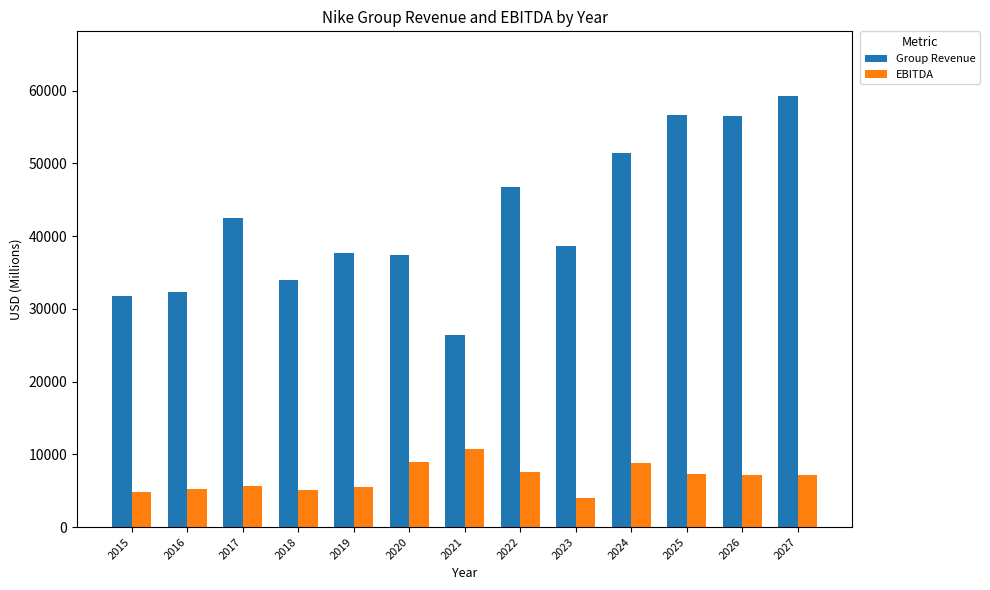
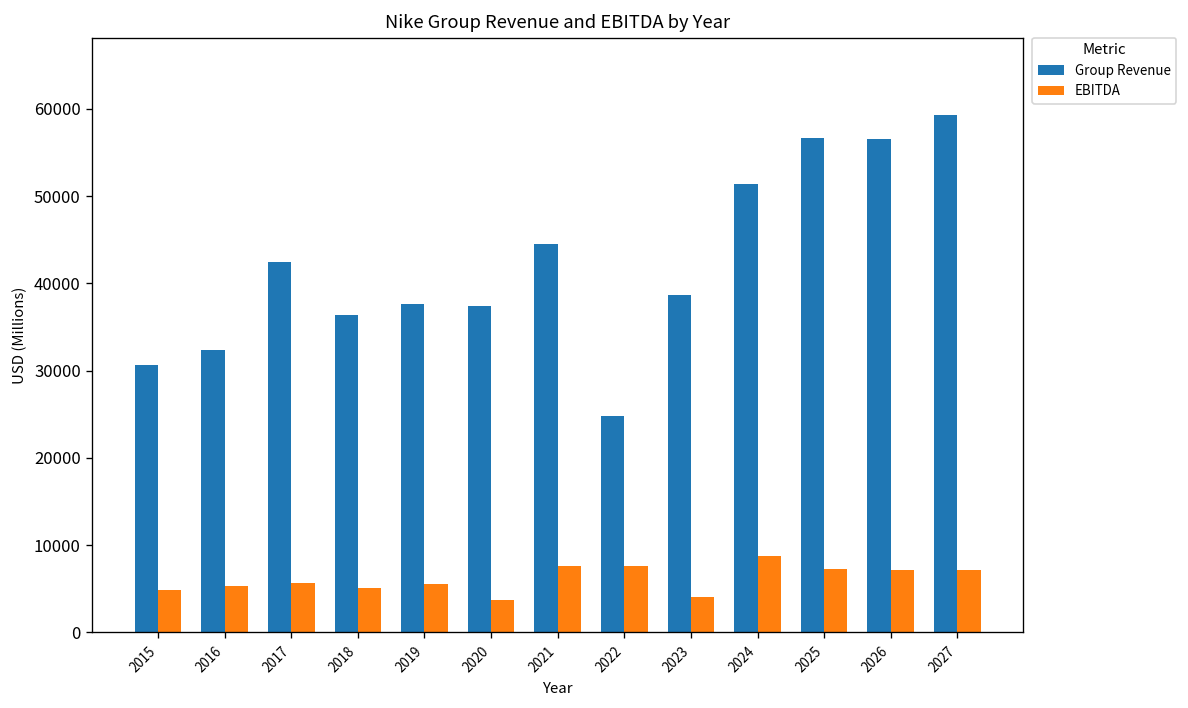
  {
    "Group Revenue": {
-     "2015": 32000,
+     "2015": 31000,
      "2016": 32000,
      "2017": 42000,
-     "2018": 34000,
+     "2018": 36000,
      "2019": 38000,
      "2020": 37000,
-     "2021": 26000,
-     "2022": 47000,
+     "2021": 45000,
+     "2022": 25000,
      "2023": 39000,
      "2024": 51000,
      "2025": 57000,
      "2026": 57000,
      "2027": 59000
    },
    "EBITDA": {
      "2015": 5000,
      "2016": 5000,
      "2017": 6000,
      "2018": 5000,
      "2019": 6000,
-     "2020": 9000,
-     "2021": 11000,
+     "2020": 4000,
+     "2021": 8000,
      "2022": 8000,
      "2023": 4000,
      "2024": 9000,
      "2025": 7000,
      "2026": 7000,
      "2027": 7000
    }
  }
